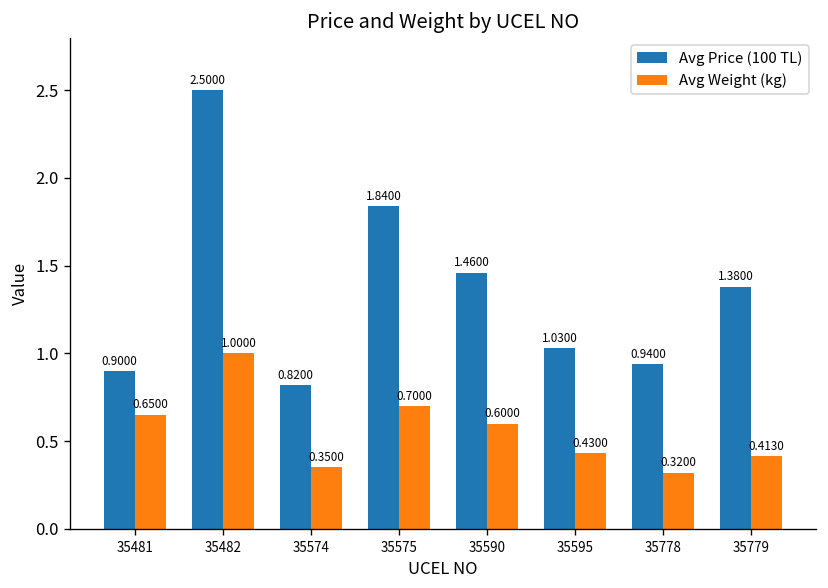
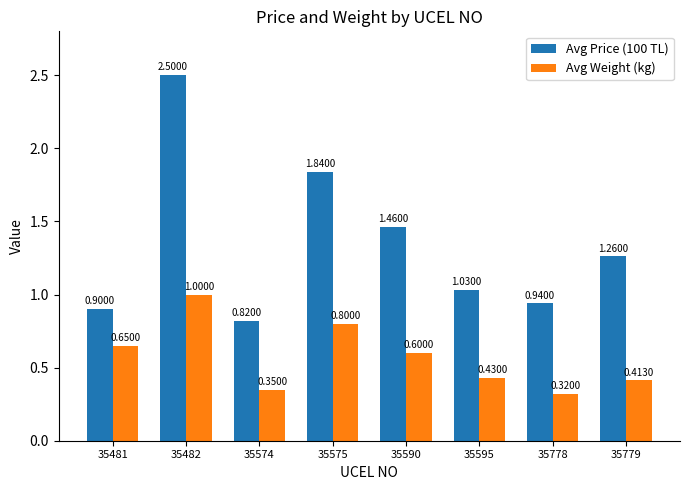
  {
    "Avg Price (100 TL)": {
      "35481": 0.9000,
      "35482": 2.5000,
      "35574": 0.8200,
      "35575": 1.8400,
      "35590": 1.4600,
      "35595": 1.0300,
      "35778": 0.9400,
-     "35779": 1.3800
+     "35779": 1.2600
    },
    "Avg Weight (kg)": {
      "35481": 0.6500,
      "35482": 1.0000,
      "35574": 0.3500,
-     "35575": 0.7000,
+     "35575": 0.8000,
      "35590": 0.6000,
      "35595": 0.4300,
      "35778": 0.3200,
      "35779": 0.4130
    }
  }
